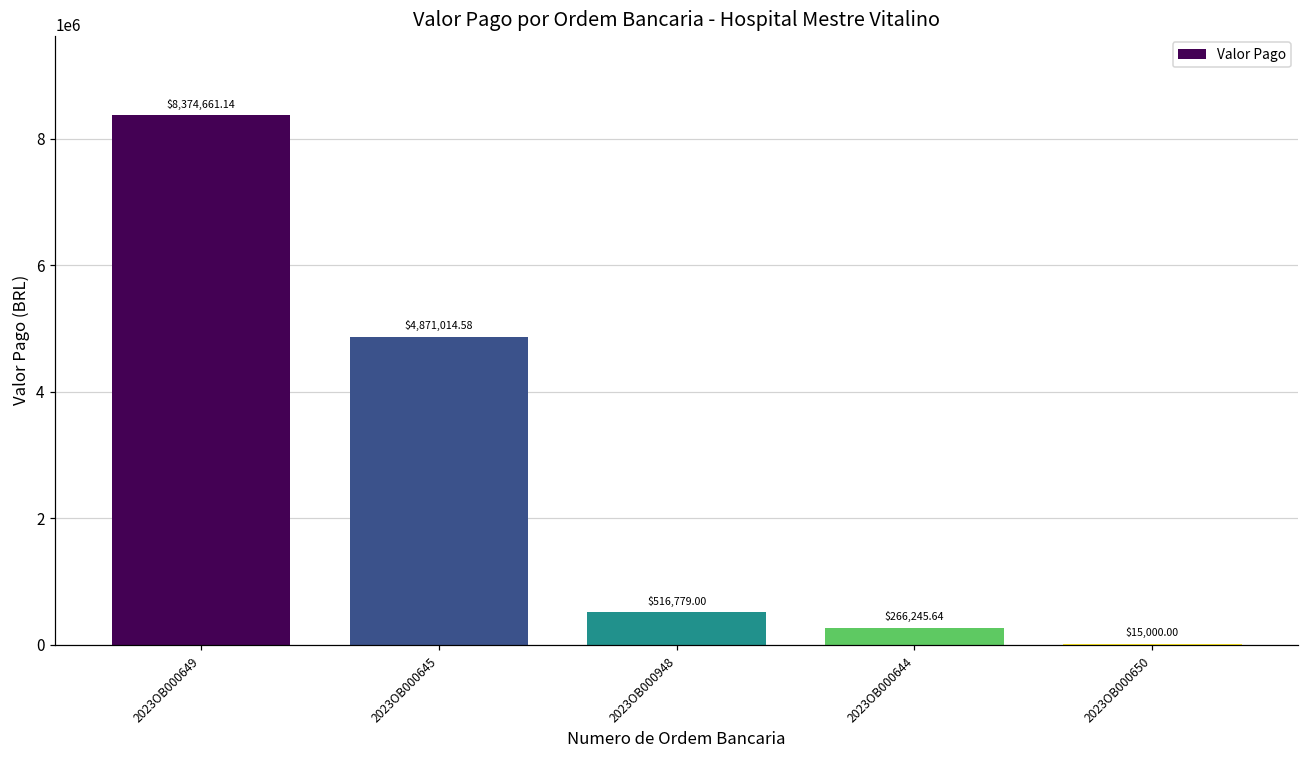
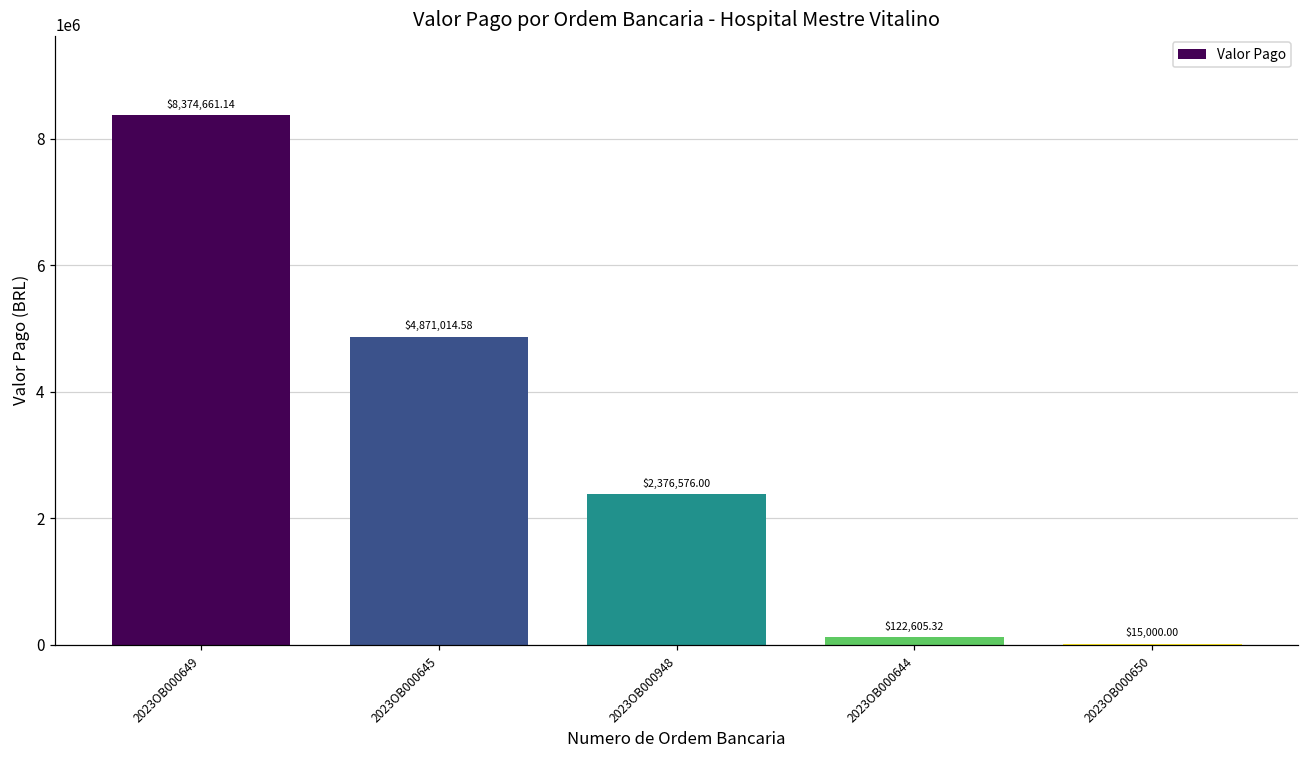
  {
    "2023OB000649": "$8,374,661.14",
    "2023OB000645": "$4,871,014.58",
-   "2023OB000948": "$516,779.00",
-   "2023OB000644": "$266,245.64",
+   "2023OB000948": "$2,376,576.00",
+   "2023OB000644": "$122,605.32",
    "2023OB000650": "$15,000.00"
  }
